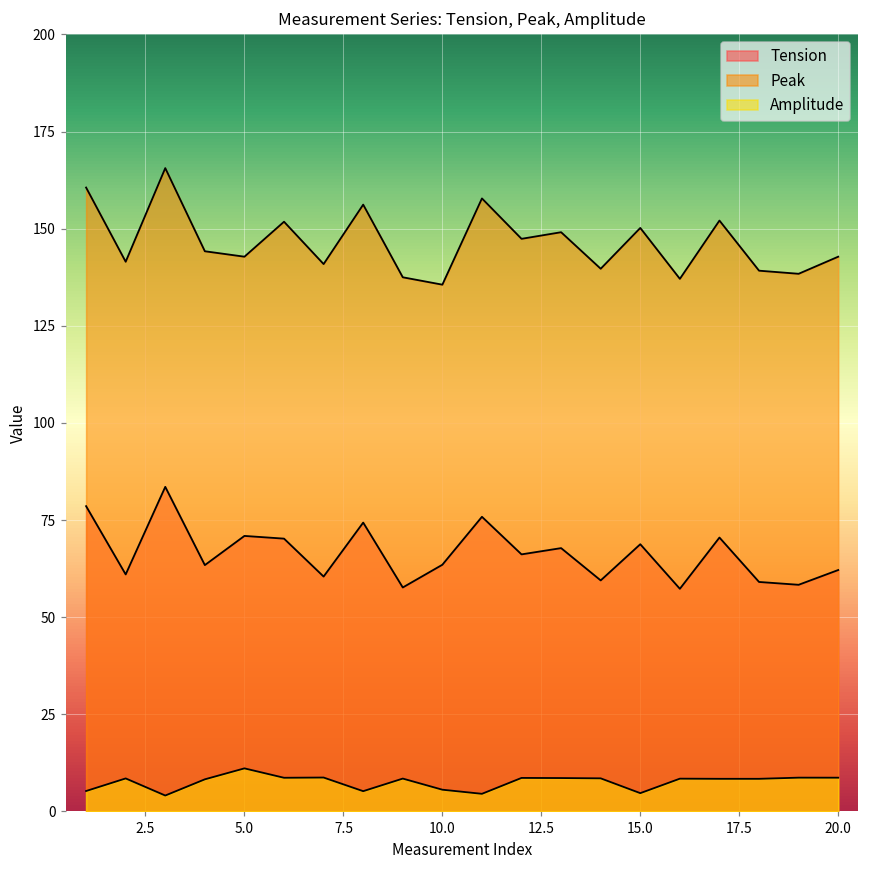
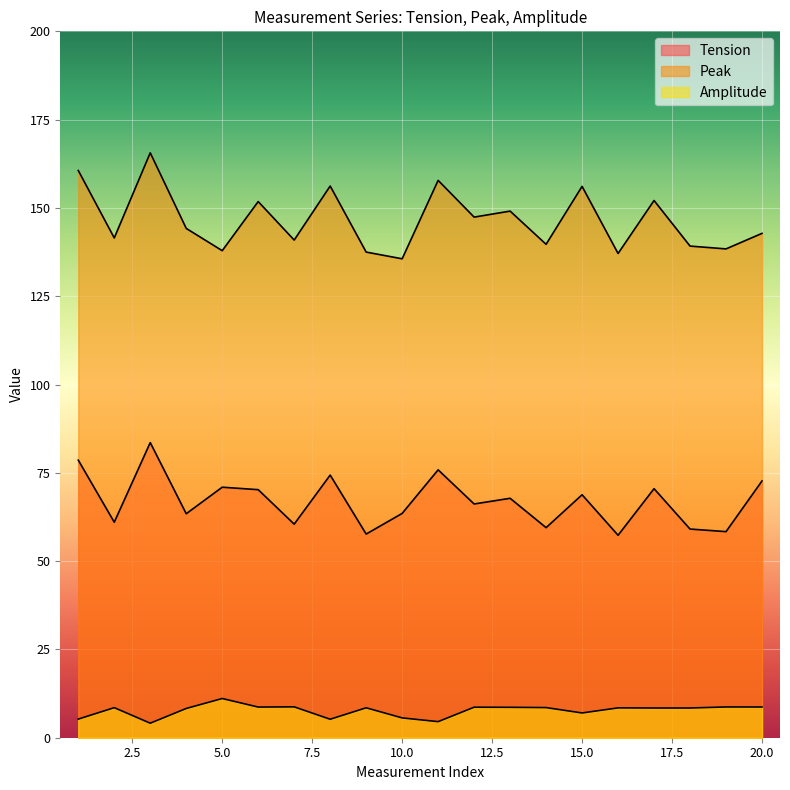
  {
    "Tension": {
      "5.0": 71,
      "10.0": 64,
      "15.0": 69,
-     "20.0": 62
+     "20.0": 73
    },
    "Peak": {
-     "5.0": 143,
+     "5.0": 138,
      "10.0": 136,
-     "15.0": 150,
+     "15.0": 156,
      "20.0": 143
    },
    "Amplitude": {
      "5.0": 11,
      "10.0": 6,
-     "15.0": 5,
+     "15.0": 7,
      "20.0": 9
    }
  }
